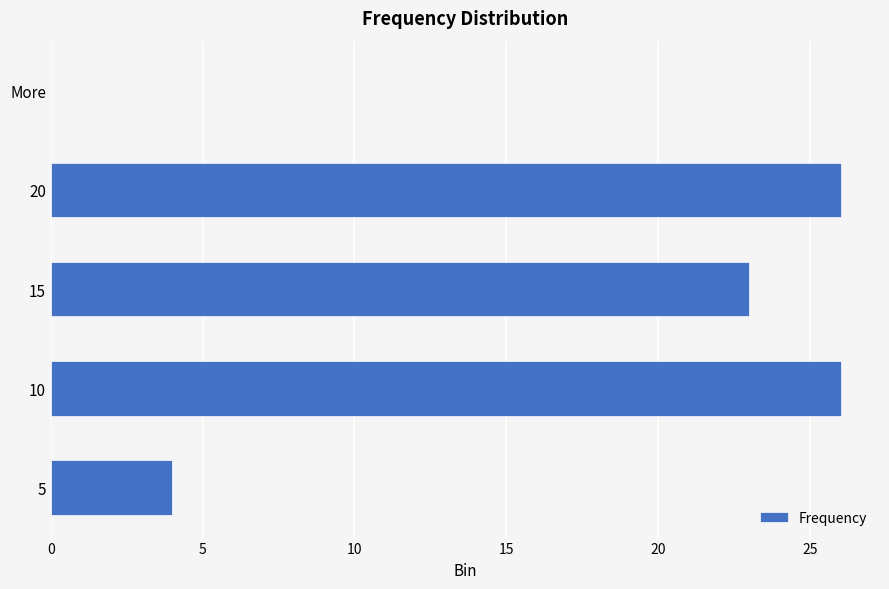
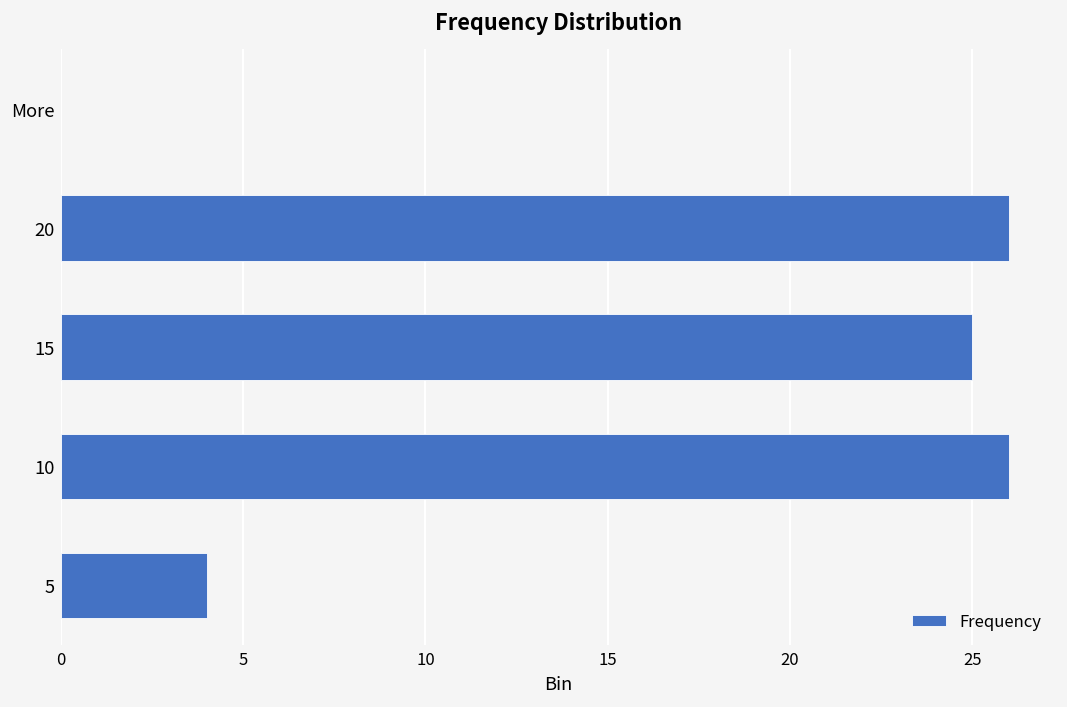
  {
    "More": 0,
    "20": 26,
-   "15": 23,
+   "15": 25,
    "10": 26,
    "5": 4
  }
